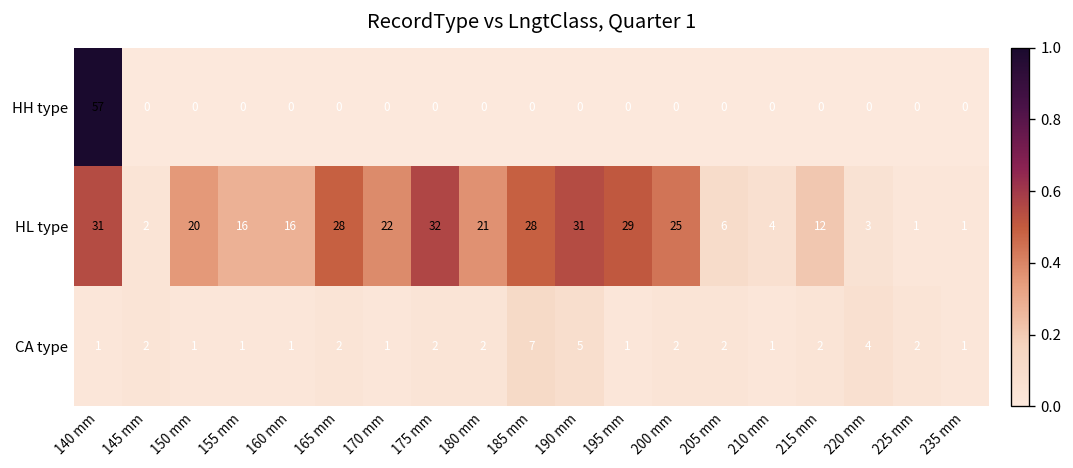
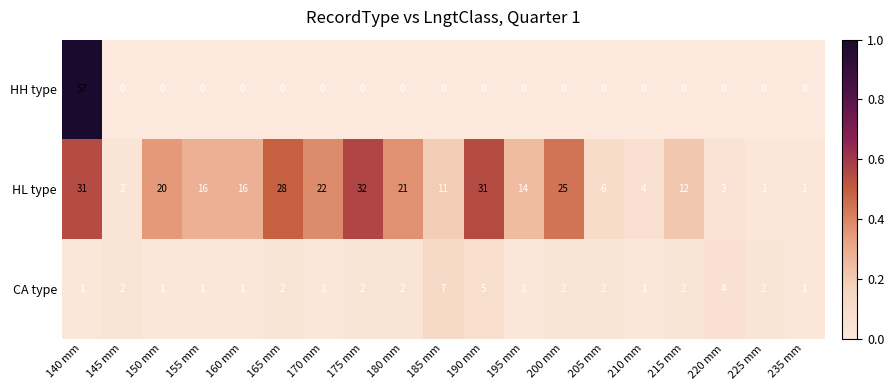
  {
    "HL type": {
      "140 mm": 31,
      "150 mm": 20,
      "155 mm": 16,
      "160 mm": 16,
      "165 mm": 28,
      "170 mm": 22,
      "175 mm": 32,
      "180 mm": 21,
-     "185 mm": 28,
+     "185 mm": 11,
      "190 mm": 31,
-     "195 mm": 29,
+     "195 mm": 14,
      "200 mm": 25,
      "205 mm": 6,
      "215 mm": 12
    },
    "CA type": {
      "185 mm": 7,
      "190 mm": 5
    }
  }
